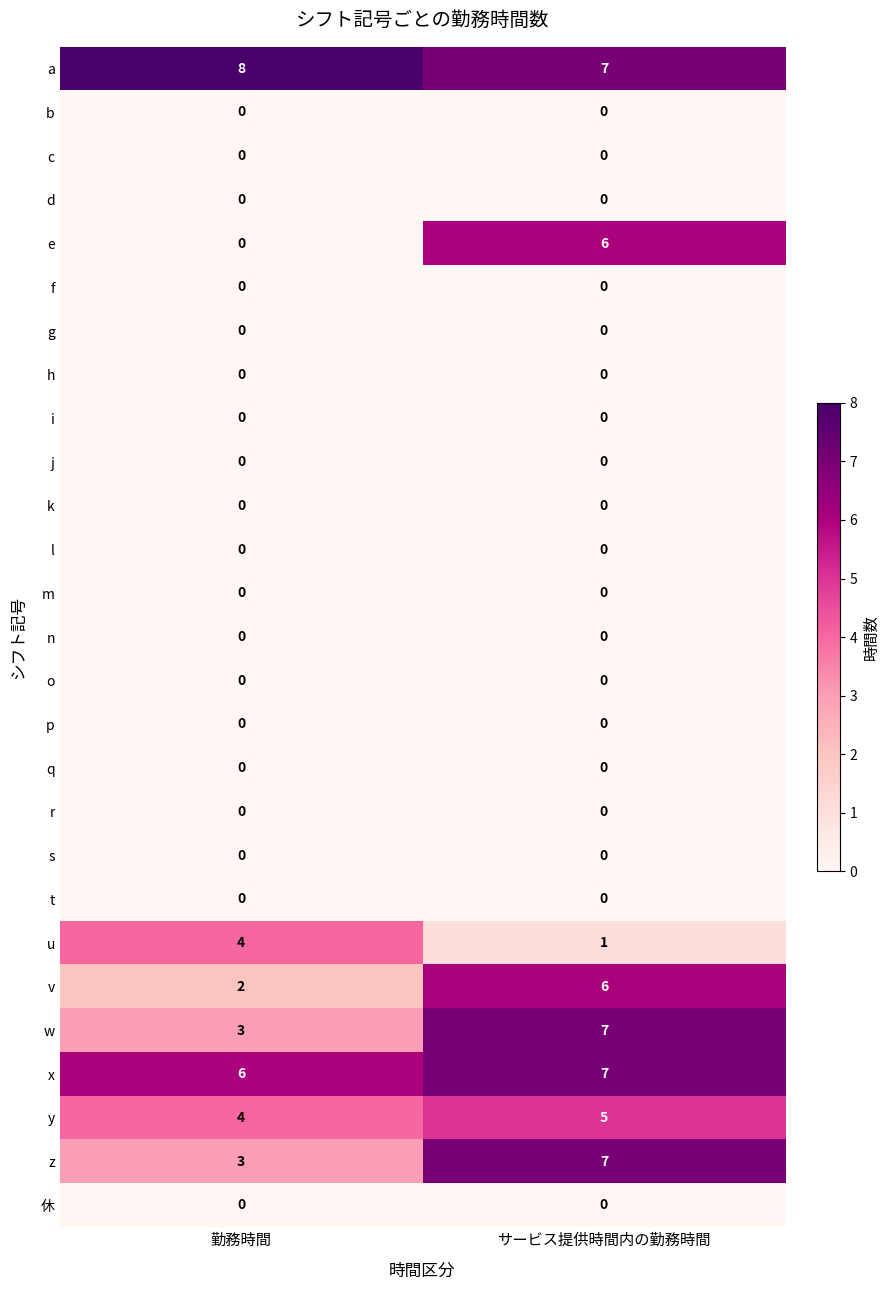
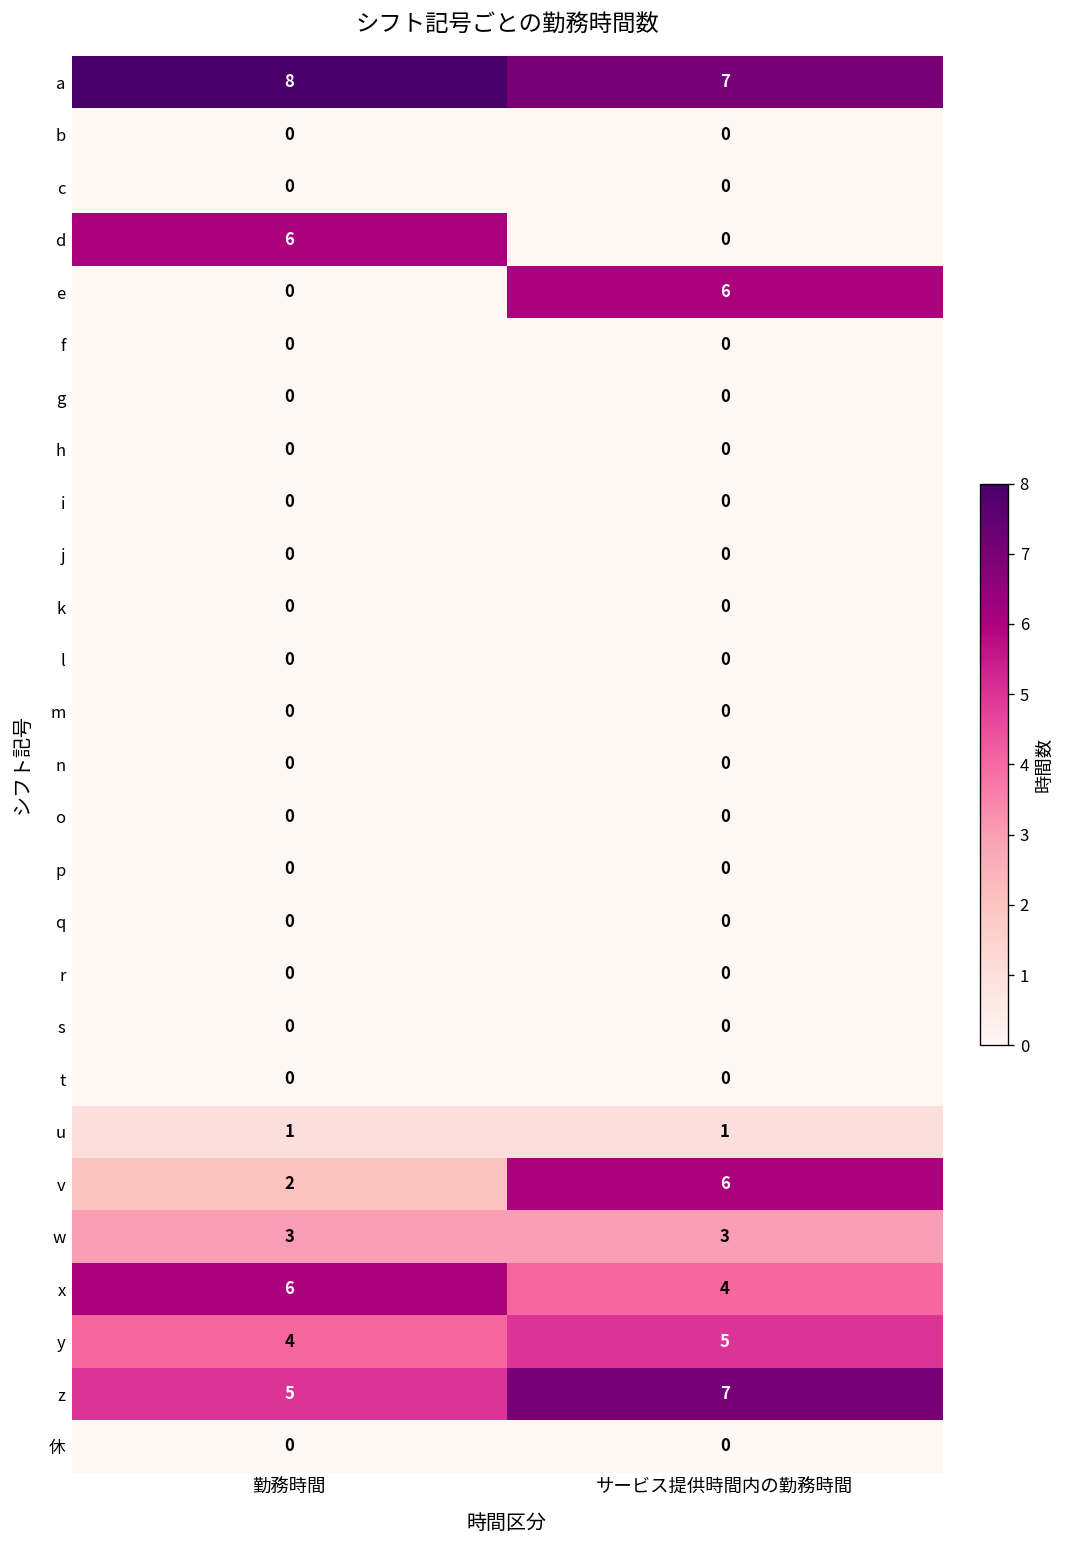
  {
    "a": {
      "勤務時間": 8,
      "サービス提供時間内の勤務時間": 7
    },
    "b": {
      "勤務時間": 0,
      "サービス提供時間内の勤務時間": 0
    },
    "c": {
      "勤務時間": 0,
      "サービス提供時間内の勤務時間": 0
    },
    "d": {
-     "勤務時間": 0,
+     "勤務時間": 6,
      "サービス提供時間内の勤務時間": 0
    },
    "e": {
      "勤務時間": 0,
      "サービス提供時間内の勤務時間": 6
    },
    "f": {
      "勤務時間": 0,
      "サービス提供時間内の勤務時間": 0
    },
    "g": {
      "勤務時間": 0,
      "サービス提供時間内の勤務時間": 0
    },
    "h": {
      "勤務時間": 0,
      "サービス提供時間内の勤務時間": 0
    },
    "i": {
      "勤務時間": 0,
      "サービス提供時間内の勤務時間": 0
    },
    "j": {
      "勤務時間": 0,
      "サービス提供時間内の勤務時間": 0
    },
    "k": {
      "勤務時間": 0,
      "サービス提供時間内の勤務時間": 0
    },
    "l": {
      "勤務時間": 0,
      "サービス提供時間内の勤務時間": 0
    },
    "m": {
      "勤務時間": 0,
      "サービス提供時間内の勤務時間": 0
    },
    "n": {
      "勤務時間": 0,
      "サービス提供時間内の勤務時間": 0
    },
    "o": {
      "勤務時間": 0,
      "サービス提供時間内の勤務時間": 0
    },
    "p": {
      "勤務時間": 0,
      "サービス提供時間内の勤務時間": 0
    },
    "q": {
      "勤務時間": 0,
      "サービス提供時間内の勤務時間": 0
    },
    "r": {
      "勤務時間": 0,
      "サービス提供時間内の勤務時間": 0
    },
    "s": {
      "勤務時間": 0,
      "サービス提供時間内の勤務時間": 0
    },
    "t": {
      "勤務時間": 0,
      "サービス提供時間内の勤務時間": 0
    },
    "u": {
-     "勤務時間": 4,
+     "勤務時間": 1,
      "サービス提供時間内の勤務時間": 1
    },
    "v": {
      "勤務時間": 2,
      "サービス提供時間内の勤務時間": 6
    },
    "w": {
      "勤務時間": 3,
-     "サービス提供時間内の勤務時間": 7
+     "サービス提供時間内の勤務時間": 3
    },
    "x": {
      "勤務時間": 6,
-     "サービス提供時間内の勤務時間": 7
+     "サービス提供時間内の勤務時間": 4
    },
    "y": {
      "勤務時間": 4,
      "サービス提供時間内の勤務時間": 5
    },
    "z": {
-     "勤務時間": 3,
+     "勤務時間": 5,
      "サービス提供時間内の勤務時間": 7
    },
    "休": {
      "勤務時間": 0,
      "サービス提供時間内の勤務時間": 0
    }
  }
